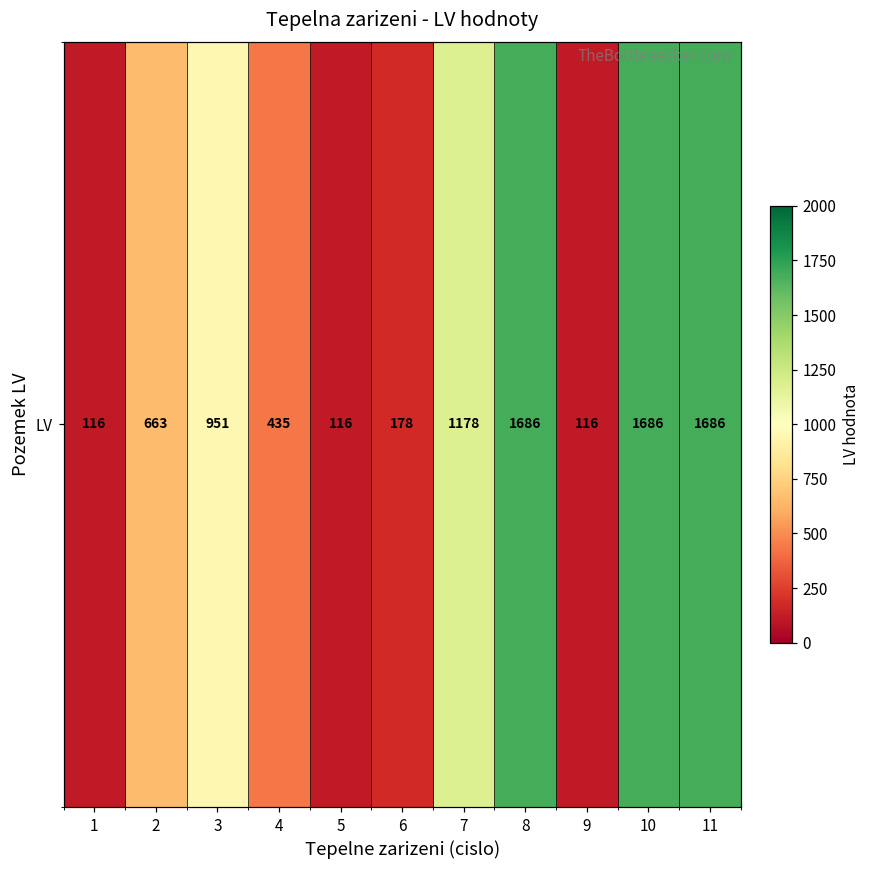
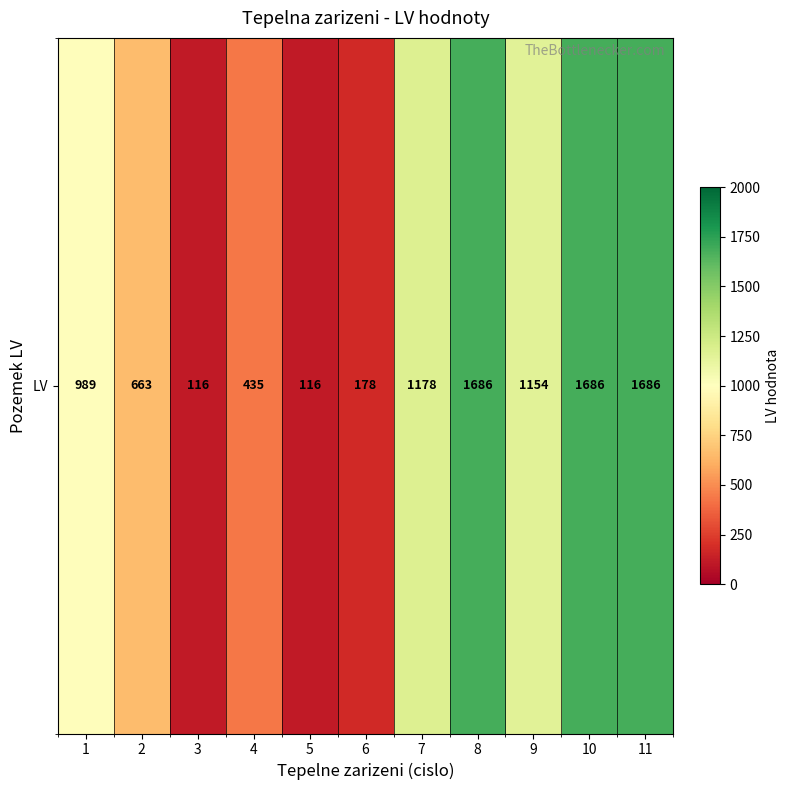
  {
    "LV": {
-     "1": 116,
+     "1": 989,
      "2": 663,
-     "3": 951,
+     "3": 116,
      "4": 435,
      "5": 116,
      "6": 178,
      "7": 1178,
      "8": 1686,
-     "9": 116,
+     "9": 1154,
      "10": 1686,
      "11": 1686
    }
  }
